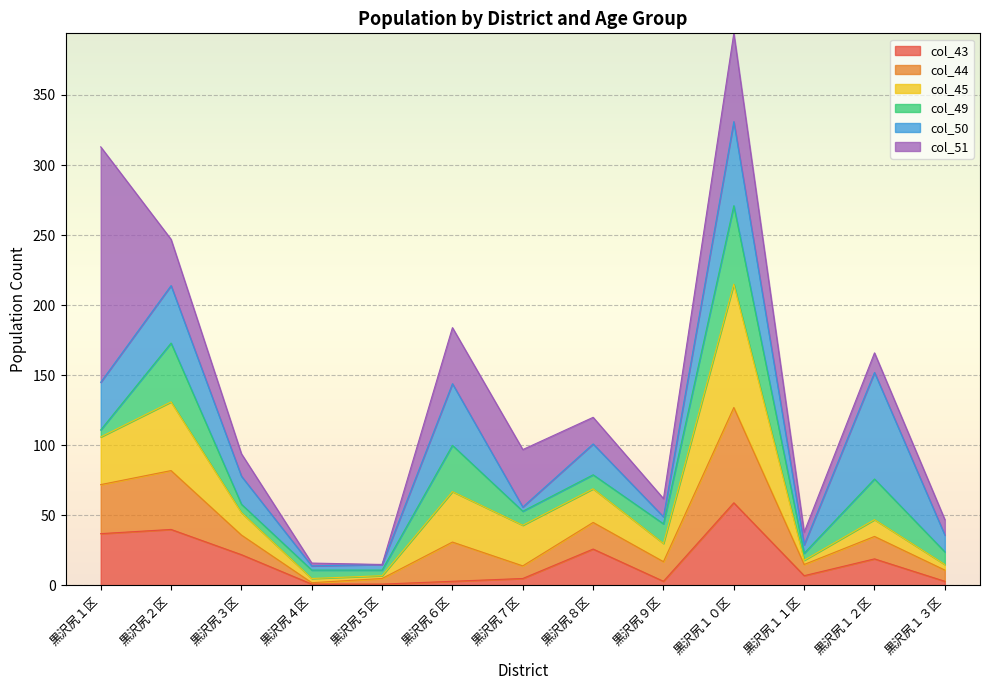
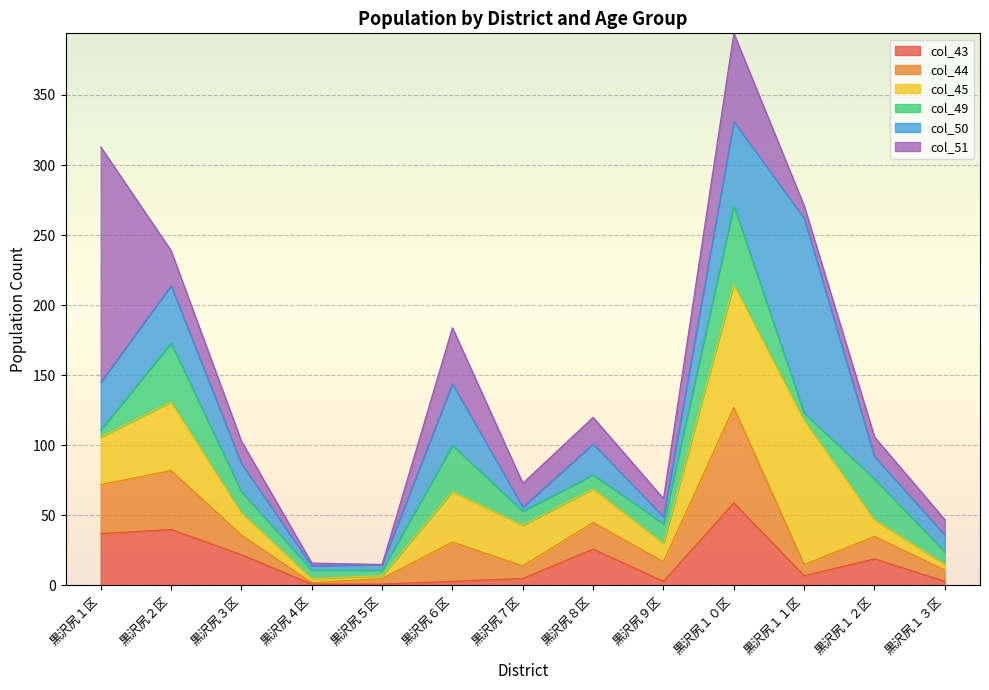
  {
    "col_45": {
      "黒沢尻１区": 34,
      "黒沢尻２区": 49,
      "黒沢尻３区": 16,
      "黒沢尻４区": 3,
      "黒沢尻５区": 2,
      "黒沢尻６区": 36,
      "黒沢尻７区": 29,
      "黒沢尻８区": 24,
      "黒沢尻９区": 13,
      "黒沢尻１０区": 88,
-     "黒沢尻１１区": 3,
+     "黒沢尻１１区": 103,
      "黒沢尻１２区": 12,
      "黒沢尻１３区": 4
    },
    "col_49": {
      "黒沢尻１区": 5,
      "黒沢尻２区": 42,
-     "黒沢尻３区": 6,
+     "黒沢尻３区": 15,
      "黒沢尻４区": 6,
      "黒沢尻５区": 4,
      "黒沢尻６区": 33,
      "黒沢尻７区": 10,
      "黒沢尻８区": 10,
      "黒沢尻９区": 14,
      "黒沢尻１０区": 56,
      "黒沢尻１１区": 5,
      "黒沢尻１２区": 29,
      "黒沢尻１３区": 9
    },
    "col_50": {
      "黒沢尻１区": 34,
      "黒沢尻２区": 41,
      "黒沢尻３区": 20,
      "黒沢尻４区": 3,
      "黒沢尻６区": 44,
      "黒沢尻７区": 3,
      "黒沢尻８区": 22,
      "黒沢尻９区": 5,
      "黒沢尻１０区": 60,
-     "黒沢尻１１区": 6,
-     "黒沢尻１２区": 76,
+     "黒沢尻１１区": 139,
+     "黒沢尻１２区": 16,
      "黒沢尻１３区": 12
    },
    "col_51": {
      "黒沢尻１区": 168,
-     "黒沢尻２区": 33,
+     "黒沢尻２区": 25,
      "黒沢尻３区": 16,
      "黒沢尻４区": 2,
      "黒沢尻６区": 40,
-     "黒沢尻７区": 41,
+     "黒沢尻７区": 17,
      "黒沢尻８区": 19,
      "黒沢尻９区": 13,
      "黒沢尻１０区": 63,
      "黒沢尻１１区": 9,
      "黒沢尻１２区": 14,
      "黒沢尻１３区": 11
    }
  }
